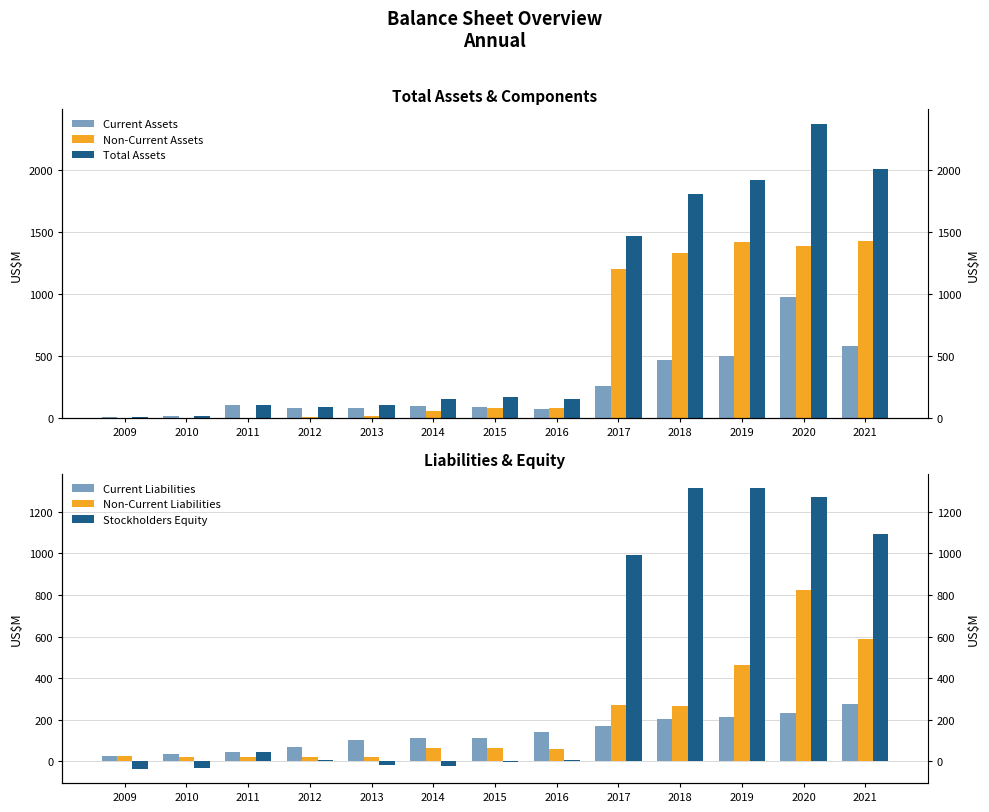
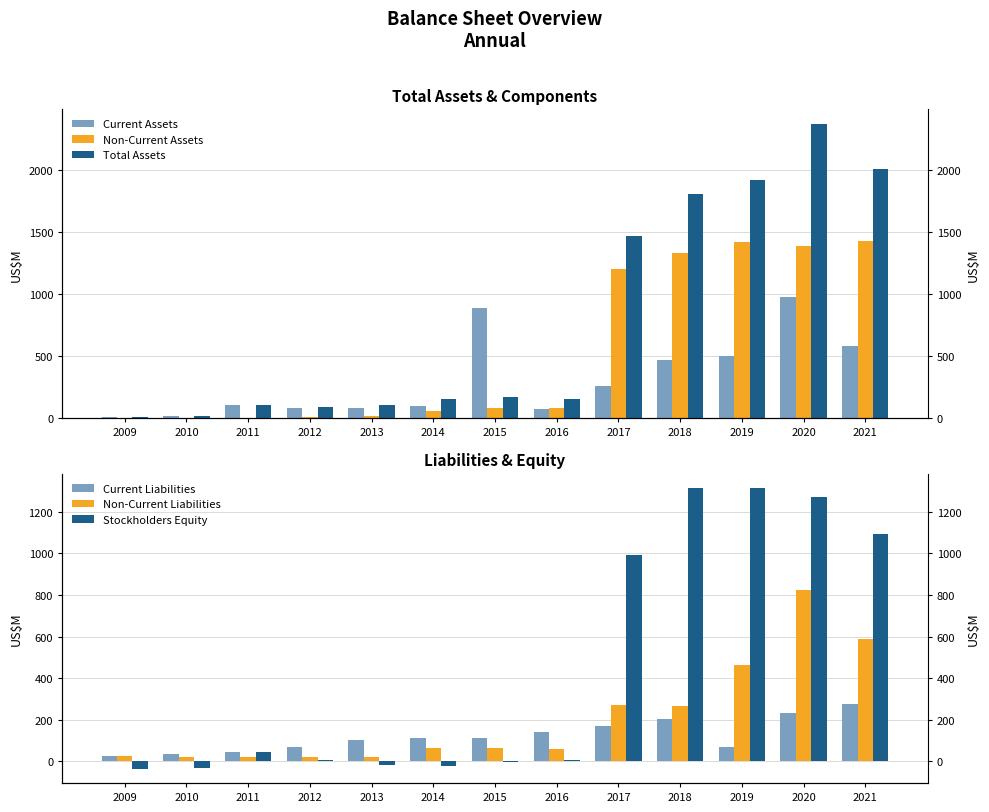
  {
    "Total Assets & Components": {
      "Current Assets": {
        "2011": 100,
        "2012": 80,
        "2013": 80,
        "2014": 100,
-       "2015": 90,
+       "2015": 890,
        "2016": 70,
        "2017": 260,
        "2018": 470,
        "2019": 500,
        "2020": 980,
        "2021": 580
      },
      "Non-Current Assets": {
        "2013": 20,
        "2014": 60,
        "2015": 80,
        "2016": 90,
        "2017": 1200,
        "2018": 1330,
        "2019": 1420,
        "2020": 1390,
        "2021": 1430
      },
      "Total Assets": {
        "2010": 20,
        "2011": 110,
        "2012": 100,
        "2013": 110,
        "2014": 150,
        "2015": 170,
        "2016": 160,
        "2017": 1470,
        "2018": 1810,
        "2019": 1920,
        "2020": 2370,
        "2021": 2010
      }
    },
    "Liabilities & Equity": {
      "Current Liabilities": {
        "2009": 20,
        "2010": 40,
        "2011": 50,
        "2012": 70,
        "2013": 100,
        "2014": 110,
        "2015": 110,
        "2016": 140,
        "2017": 170,
        "2018": 200,
-       "2019": 210,
+       "2019": 70,
        "2020": 230,
        "2021": 280
      },
      "Non-Current Liabilities": {
        "2009": 20,
        "2010": 20,
        "2011": 20,
        "2012": 20,
        "2013": 20,
        "2014": 70,
        "2015": 60,
        "2016": 60,
        "2017": 270,
        "2018": 270,
        "2019": 470,
        "2020": 830,
        "2021": 590
      },
      "Stockholders Equity": {
        "2009": -40,
        "2010": -30,
        "2011": 50,
        "2013": -20,
        "2014": -20,
        "2017": 990,
        "2018": 1310,
        "2019": 1310,
        "2020": 1270,
        "2021": 1090
      }
    }
  }
